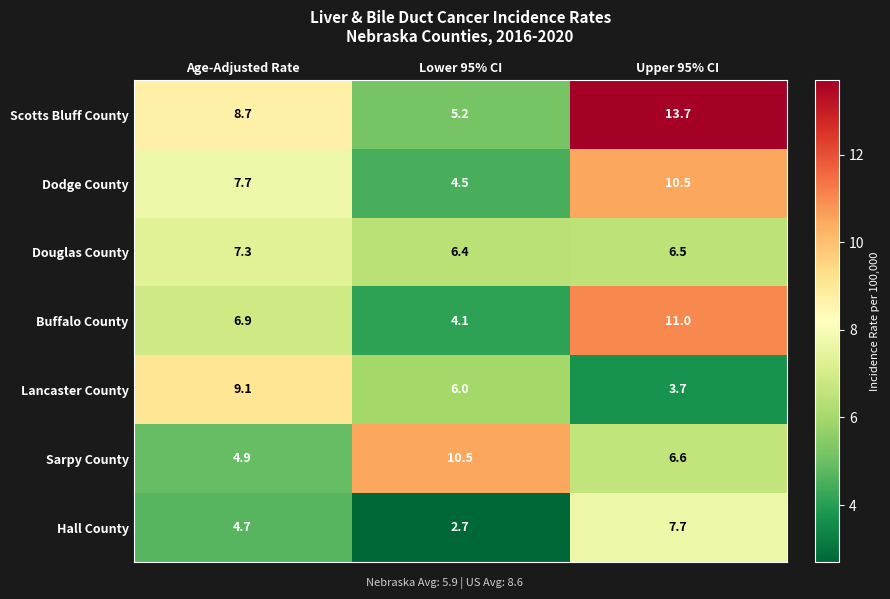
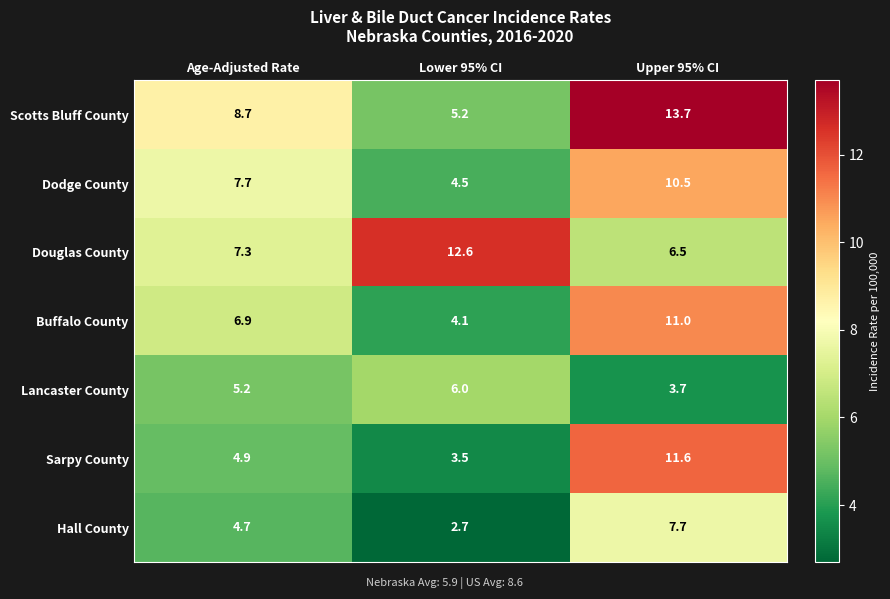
  {
    "Scotts Bluff County": {
      "Age-Adjusted Rate": 8.7,
      "Lower 95% CI": 5.2,
      "Upper 95% CI": 13.7
    },
    "Dodge County": {
      "Age-Adjusted Rate": 7.7,
      "Lower 95% CI": 4.5,
      "Upper 95% CI": 10.5
    },
    "Douglas County": {
      "Age-Adjusted Rate": 7.3,
-     "Lower 95% CI": 6.4,
+     "Lower 95% CI": 12.6,
      "Upper 95% CI": 6.5
    },
    "Buffalo County": {
      "Age-Adjusted Rate": 6.9,
      "Lower 95% CI": 4.1,
      "Upper 95% CI": 11.0
    },
    "Lancaster County": {
-     "Age-Adjusted Rate": 9.1,
+     "Age-Adjusted Rate": 5.2,
      "Lower 95% CI": 6.0,
      "Upper 95% CI": 3.7
    },
    "Sarpy County": {
      "Age-Adjusted Rate": 4.9,
-     "Lower 95% CI": 10.5,
-     "Upper 95% CI": 6.6
+     "Lower 95% CI": 3.5,
+     "Upper 95% CI": 11.6
    },
    "Hall County": {
      "Age-Adjusted Rate": 4.7,
      "Lower 95% CI": 2.7,
      "Upper 95% CI": 7.7
    }
  }
